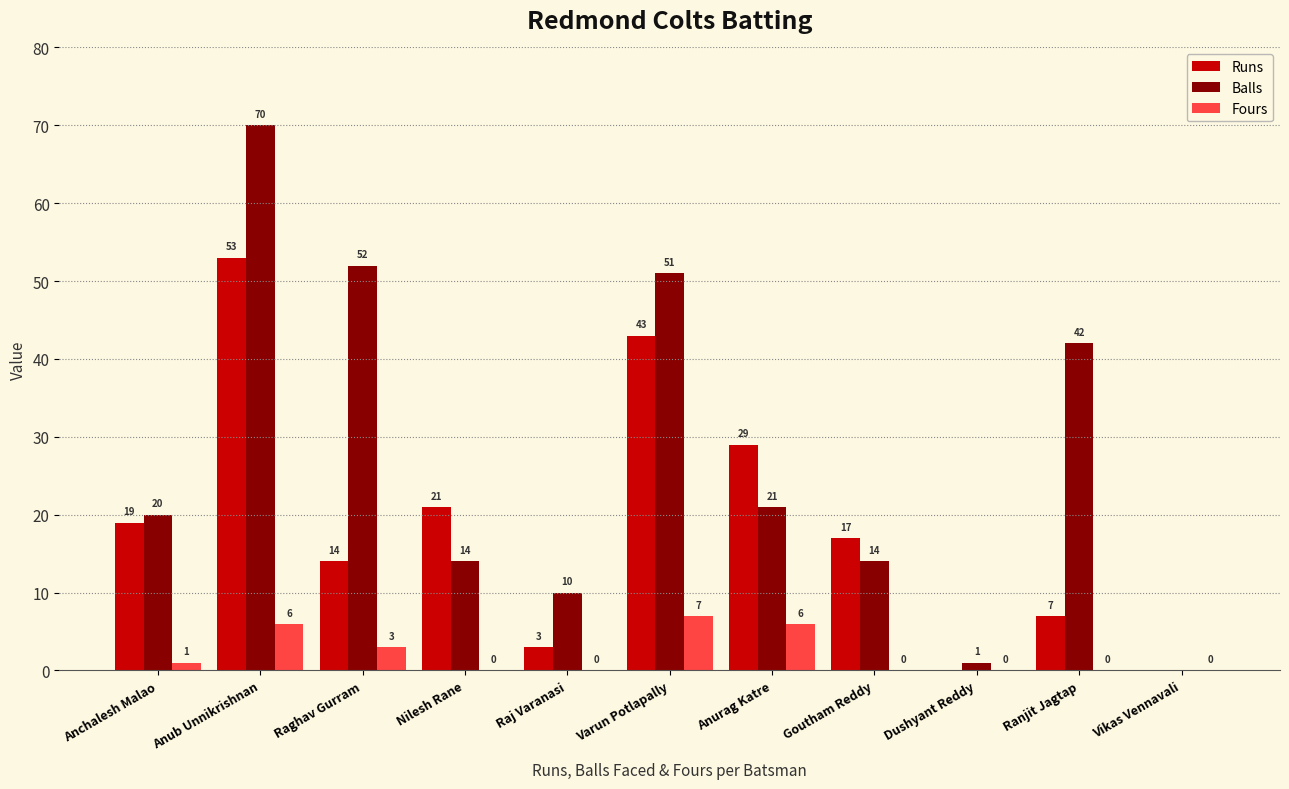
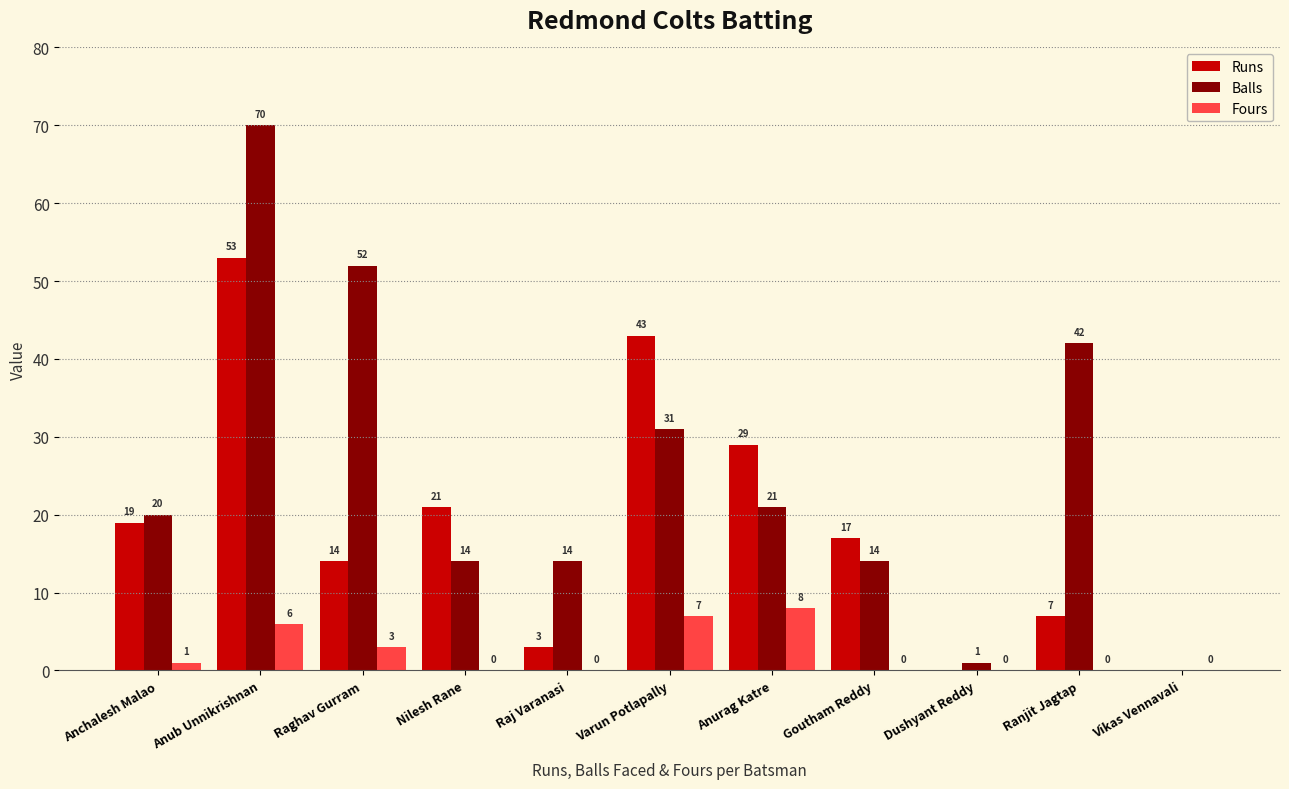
  {
    "Runs": {
      "Anchalesh Malao": 19,
      "Anub Unnikrishnan": 53,
      "Raghav Gurram": 14,
      "Nilesh Rane": 21,
      "Raj Varanasi": 3,
      "Varun Potlapally": 43,
      "Anurag Katre": 29,
      "Goutham Reddy": 17,
      "Ranjit Jagtap": 7
    },
    "Balls": {
      "Anchalesh Malao": 20,
      "Anub Unnikrishnan": 70,
      "Raghav Gurram": 52,
      "Nilesh Rane": 14,
-     "Raj Varanasi": 10,
-     "Varun Potlapally": 51,
+     "Raj Varanasi": 14,
+     "Varun Potlapally": 31,
      "Anurag Katre": 21,
      "Goutham Reddy": 14,
      "Dushyant Reddy": 1,
      "Ranjit Jagtap": 42
    },
    "Fours": {
      "Anchalesh Malao": 1,
      "Anub Unnikrishnan": 6,
      "Raghav Gurram": 3,
      "Nilesh Rane": 0,
      "Raj Varanasi": 0,
      "Varun Potlapally": 7,
-     "Anurag Katre": 6,
+     "Anurag Katre": 8,
      "Goutham Reddy": 0,
      "Dushyant Reddy": 0,
      "Ranjit Jagtap": 0,
      "Vikas Vennavali": 0
    }
  }
